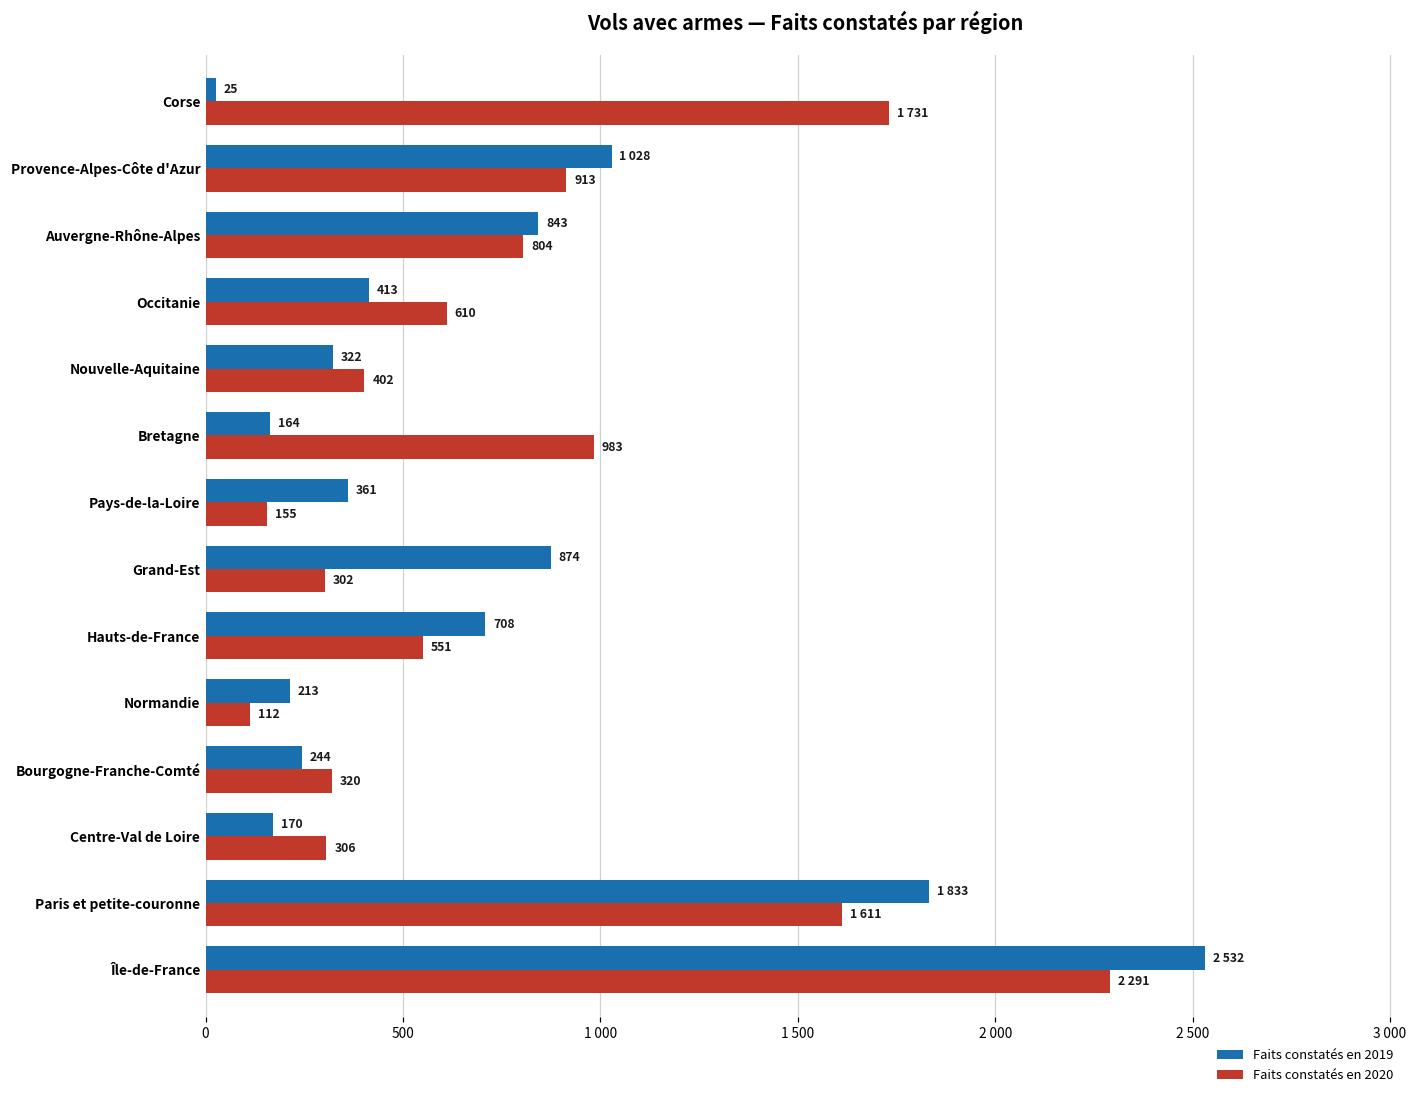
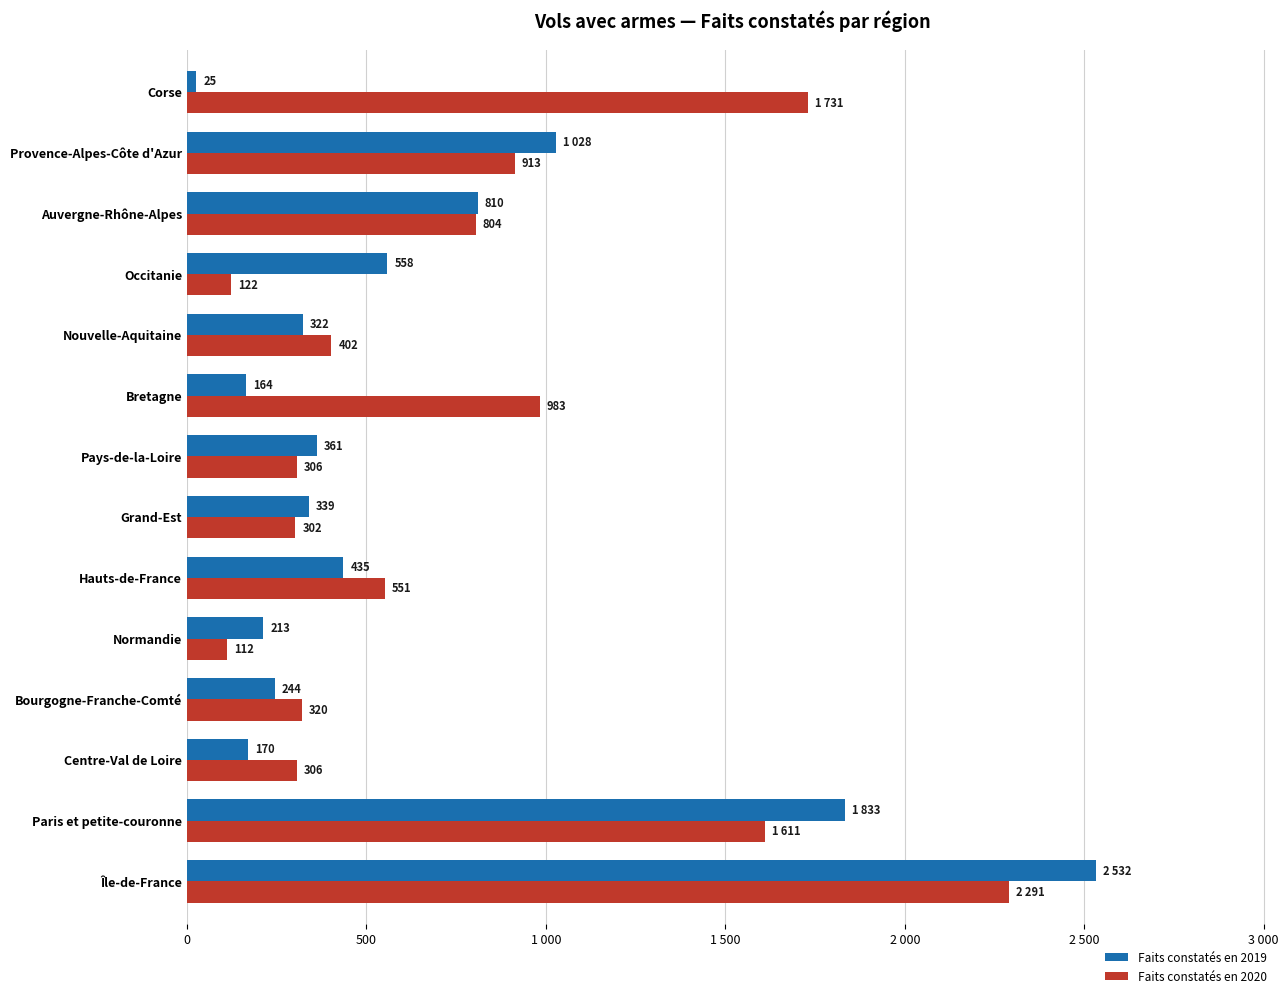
  {
    "Faits constatés en 2019": {
      "Corse": 25,
-     "Auvergne-Rhône-Alpes": 843,
-     "Occitanie": 413,
+     "Auvergne-Rhône-Alpes": 810,
+     "Occitanie": 558,
      "Nouvelle-Aquitaine": 322,
      "Bretagne": 164,
      "Pays-de-la-Loire": 361,
-     "Grand-Est": 874,
-     "Hauts-de-France": 708,
+     "Grand-Est": 339,
+     "Hauts-de-France": 435,
      "Normandie": 213,
      "Bourgogne-Franche-Comté": 244,
      "Centre-Val de Loire": 170
    },
    "Faits constatés en 2020": {
      "Provence-Alpes-Côte d'Azur": 913,
      "Auvergne-Rhône-Alpes": 804,
-     "Occitanie": 610,
+     "Occitanie": 122,
      "Nouvelle-Aquitaine": 402,
      "Bretagne": 983,
-     "Pays-de-la-Loire": 155,
+     "Pays-de-la-Loire": 306,
      "Grand-Est": 302,
      "Hauts-de-France": 551,
      "Normandie": 112,
      "Bourgogne-Franche-Comté": 320,
      "Centre-Val de Loire": 306
    }
  }
